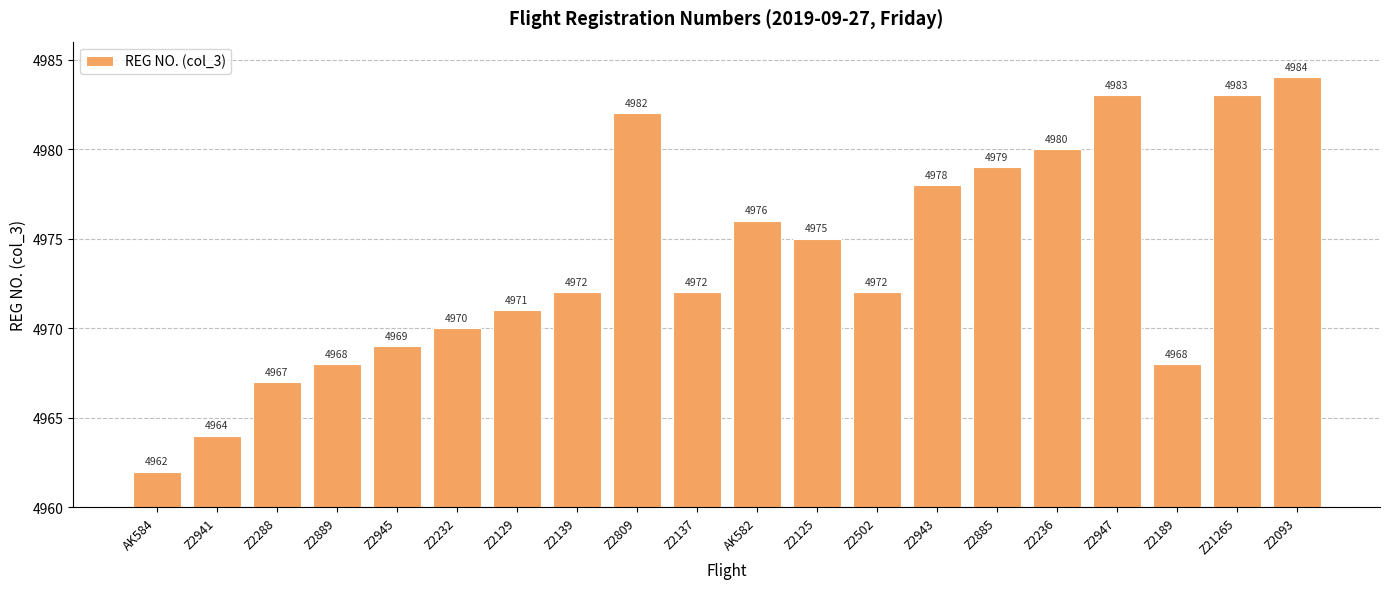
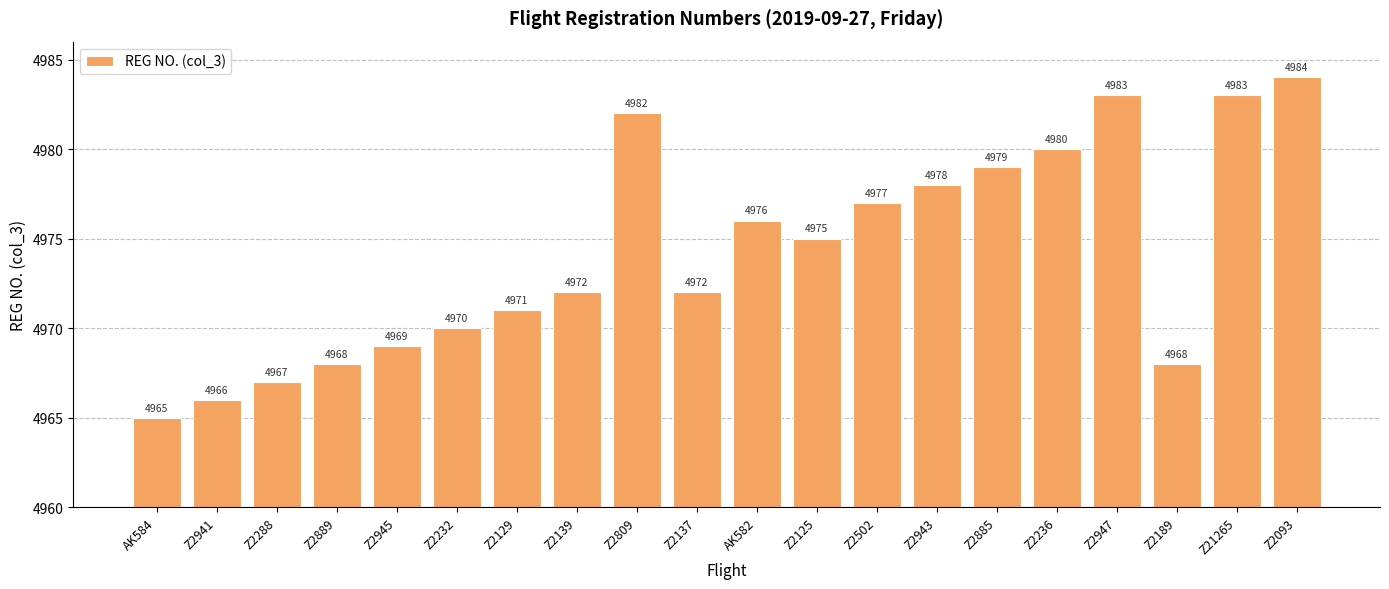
  {
-   "AK584": 4962,
-   "Z2941": 4964,
+   "AK584": 4965,
+   "Z2941": 4966,
    "Z2288": 4967,
    "Z2889": 4968,
    "Z2945": 4969,
    "Z2232": 4970,
    "Z2129": 4971,
    "Z2139": 4972,
    "Z2809": 4982,
    "Z2137": 4972,
    "AK582": 4976,
    "Z2125": 4975,
-   "Z2502": 4972,
+   "Z2502": 4977,
    "Z2943": 4978,
    "Z2885": 4979,
    "Z2236": 4980,
    "Z2947": 4983,
    "Z2189": 4968,
    "Z21265": 4983,
    "Z2093": 4984
  }
